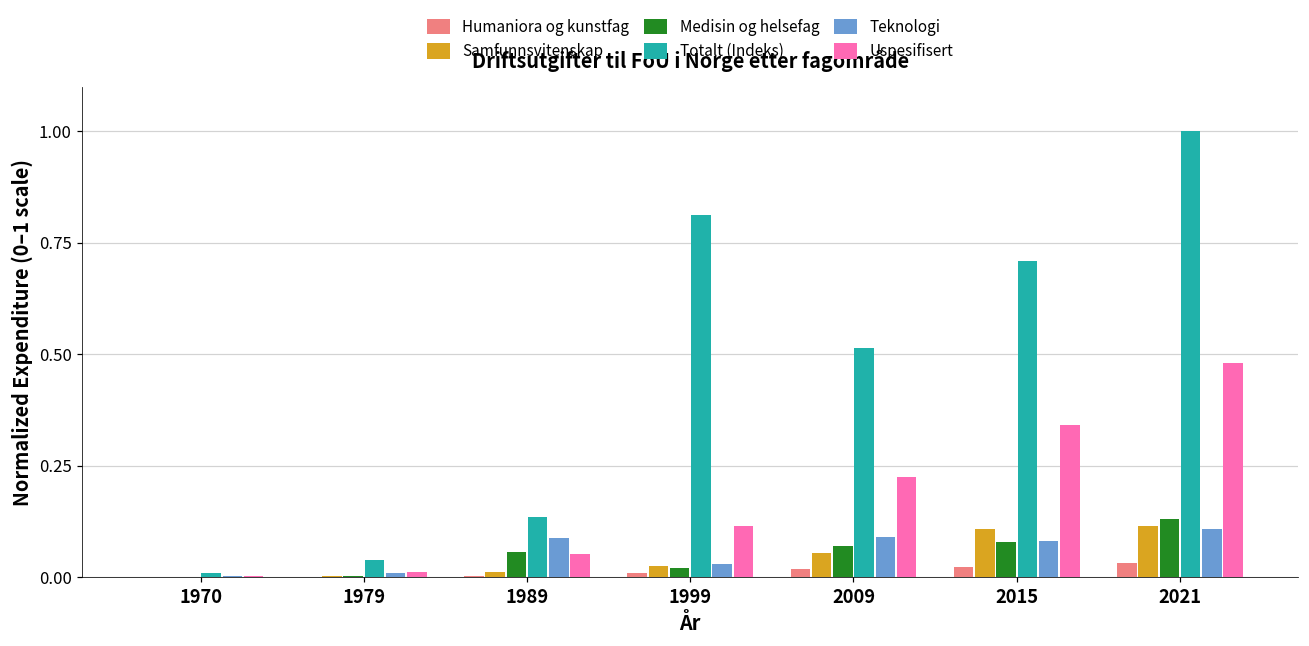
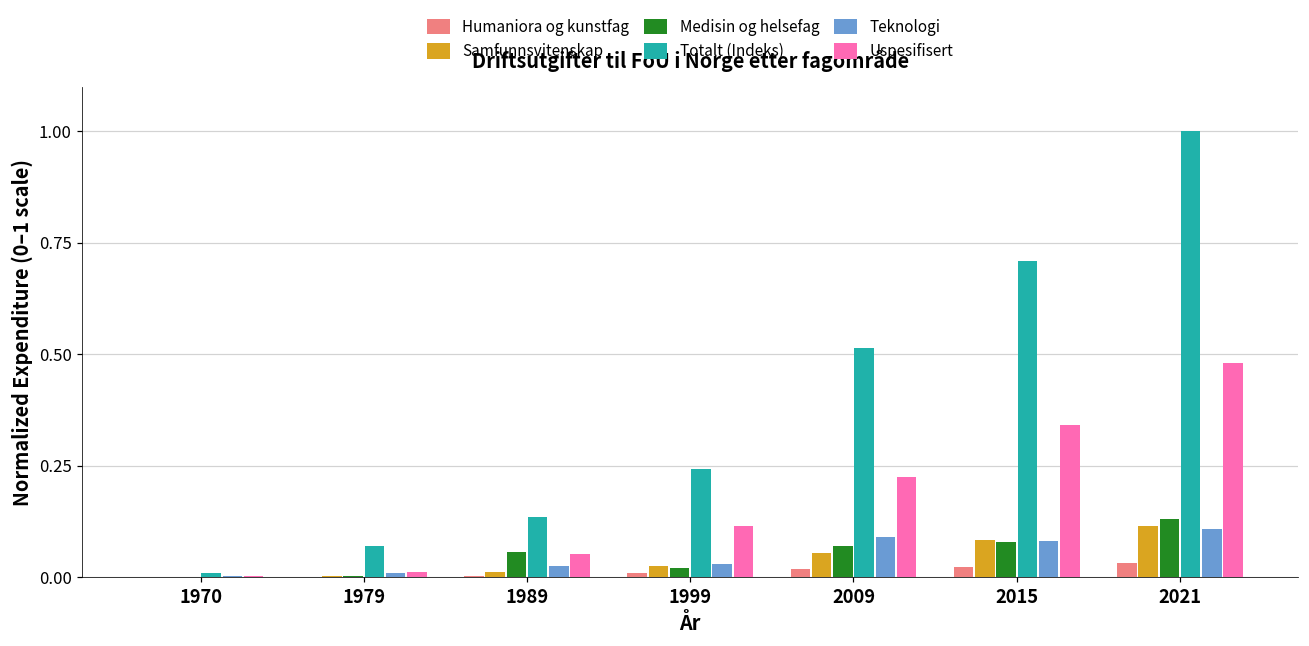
  {
    "Samfunnsvitenskap": {
      "1989": 0.01,
      "1999": 0.03,
      "2009": 0.06,
-     "2015": 0.11,
+     "2015": 0.08,
      "2021": 0.11
    },
    "Medisin og helsefag": {
      "1989": 0.06,
      "1999": 0.02,
      "2009": 0.07,
      "2015": 0.08,
      "2021": 0.13
    },
    "Totalt (Indeks)": {
      "1970": 0.01,
-     "1979": 0.04,
+     "1979": 0.07,
      "1989": 0.14,
-     "1999": 0.81,
+     "1999": 0.24,
      "2009": 0.51,
      "2015": 0.71,
      "2021": 1.00
    },
    "Teknologi": {
      "1979": 0.01,
-     "1989": 0.09,
+     "1989": 0.03,
      "1999": 0.03,
      "2009": 0.09,
      "2015": 0.08,
      "2021": 0.11
    }
  }
